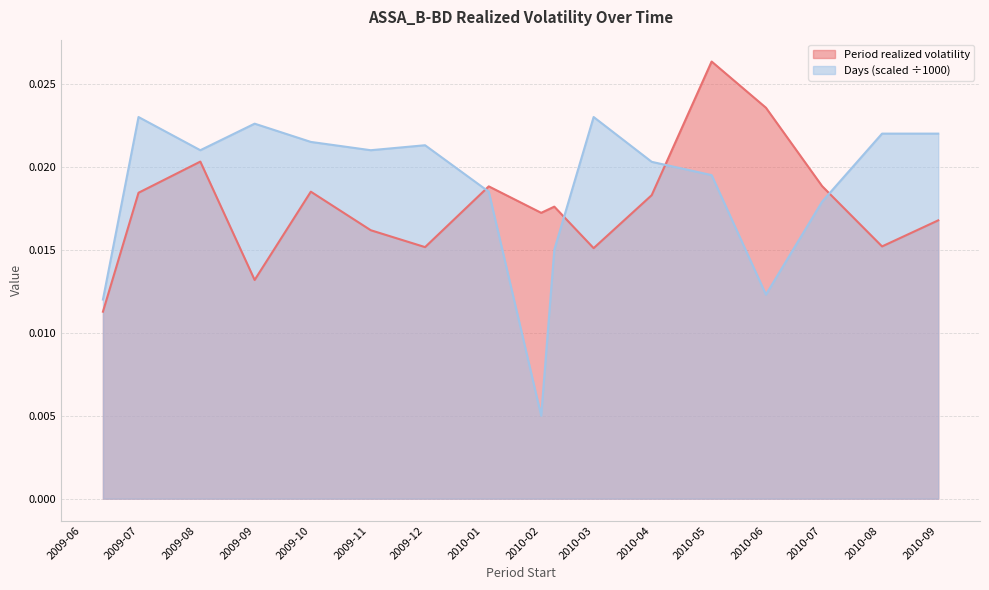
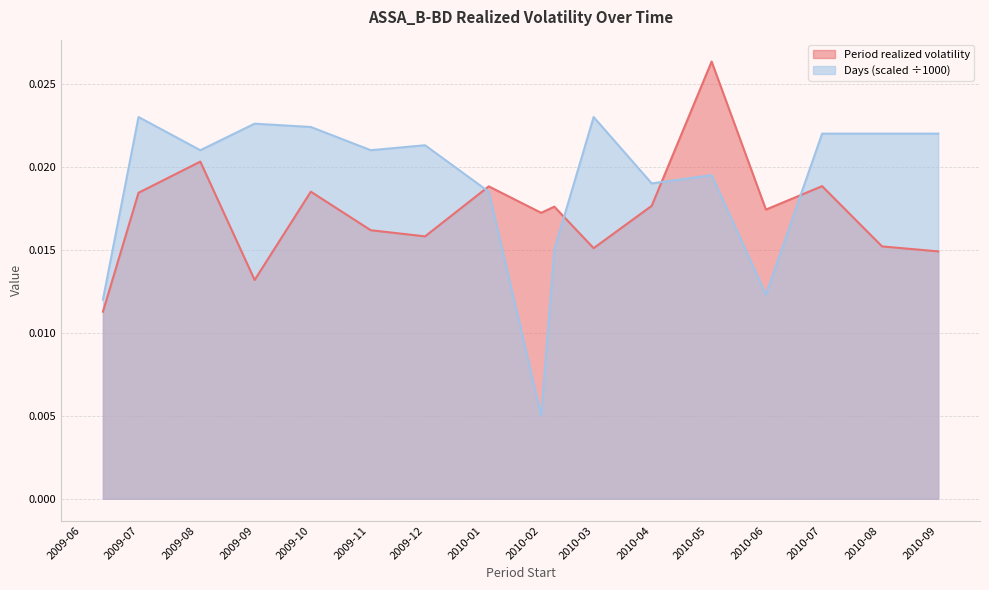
  {
    "Period realized volatility": {
      "2009-07": 0.0184,
      "2009-09": 0.0132,
      "2009-10": 0.0185,
-     "2009-12": 0.0152,
+     "2009-12": 0.0158,
      "2010-02": 0.0172,
      "2010-03": 0.0151,
-     "2010-04": 0.0183,
-     "2010-06": 0.0236,
+     "2010-04": 0.0176,
+     "2010-06": 0.0174,
      "2010-07": 0.0188,
-     "2010-09": 0.0168
+     "2010-09": 0.0149
    },
    "Days (scaled ÷1000)": {
      "2009-07": 0.0230,
      "2009-09": 0.0226,
-     "2009-10": 0.0215,
+     "2009-10": 0.0224,
      "2009-12": 0.0213,
      "2010-02": 0.0050,
      "2010-03": 0.0230,
-     "2010-04": 0.0203,
+     "2010-04": 0.0190,
      "2010-06": 0.0123,
-     "2010-07": 0.0179,
+     "2010-07": 0.0220,
      "2010-09": 0.0220
    }
  }
